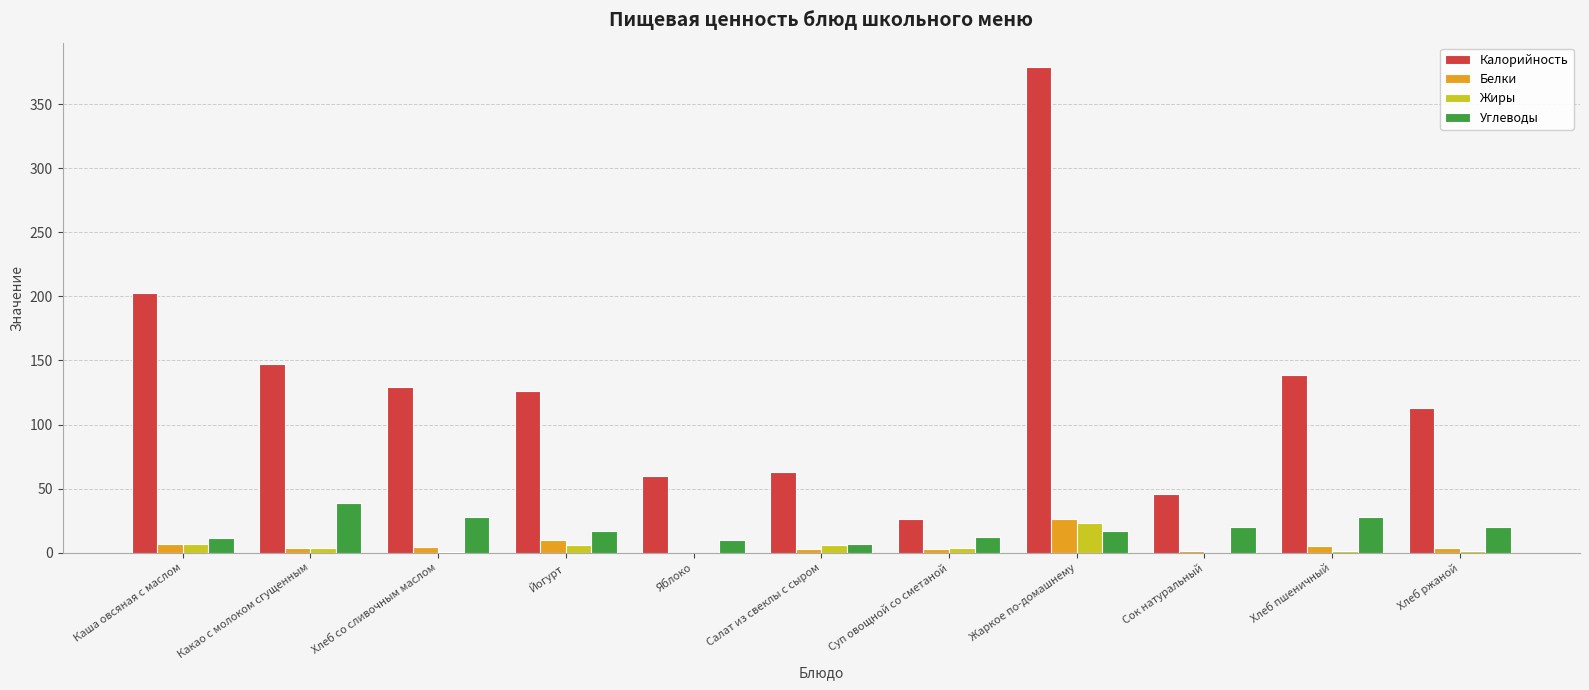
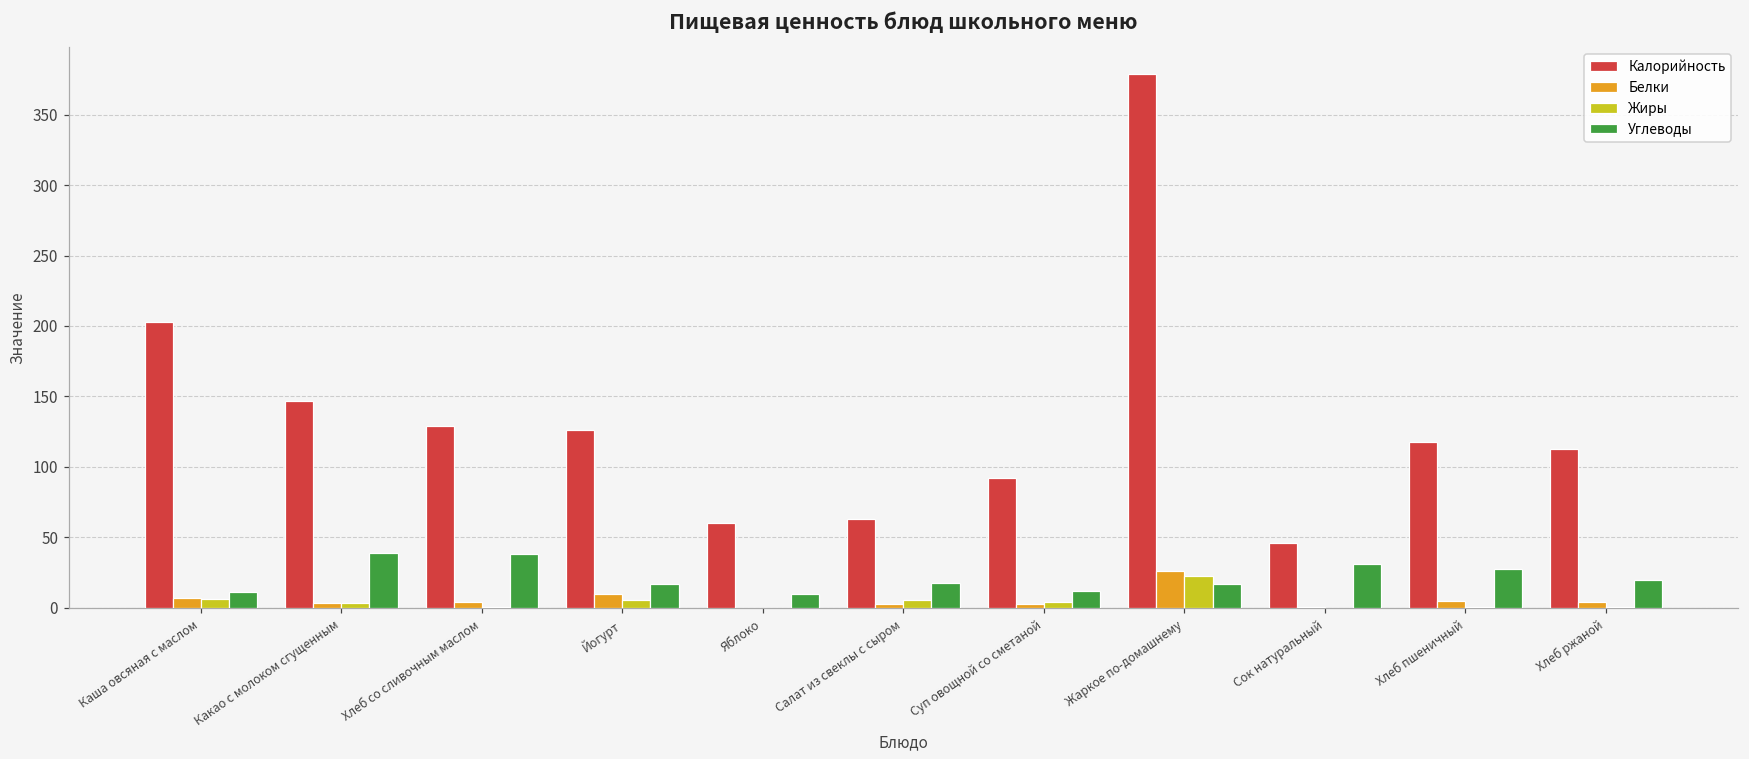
  {
    "Калорийность": {
      "Каша овсяная с маслом": 203,
      "Какао с молоком сгущенным": 147,
      "Хлеб со сливочным маслом": 129,
      "Йогурт": 126,
      "Яблоко": 60,
      "Салат из свеклы с сыром": 63,
-     "Суп овощной со сметаной": 26,
+     "Суп овощной со сметаной": 92,
      "Жаркое по-домашнему": 379,
      "Сок натуральный": 46,
-     "Хлеб пшеничный": 139,
+     "Хлеб пшеничный": 118,
      "Хлеб ржаной": 113
    },
    "Углеводы": {
      "Каша овсяная с маслом": 12,
      "Какао с молоком сгущенным": 39,
-     "Хлеб со сливочным маслом": 28,
+     "Хлеб со сливочным маслом": 38,
      "Йогурт": 17,
      "Яблоко": 10,
-     "Салат из свеклы с сыром": 7,
+     "Салат из свеклы с сыром": 18,
      "Суп овощной со сметаной": 12,
      "Жаркое по-домашнему": 17,
-     "Сок натуральный": 20,
+     "Сок натуральный": 31,
      "Хлеб пшеничный": 28,
      "Хлеб ржаной": 20
    }
  }
